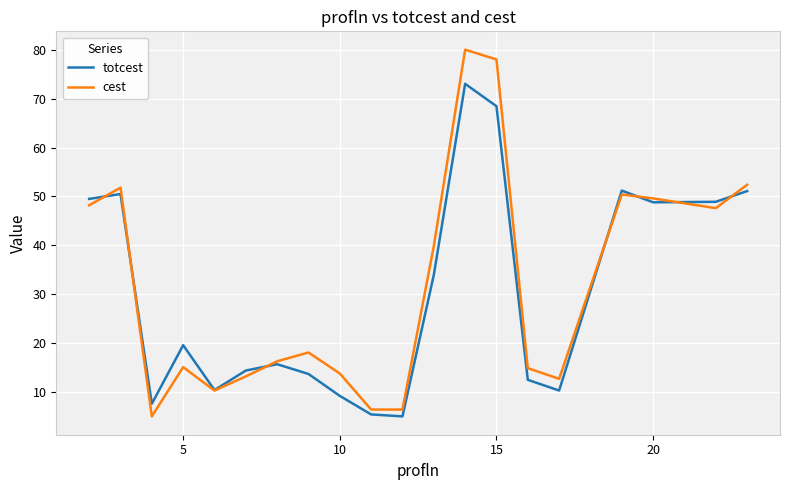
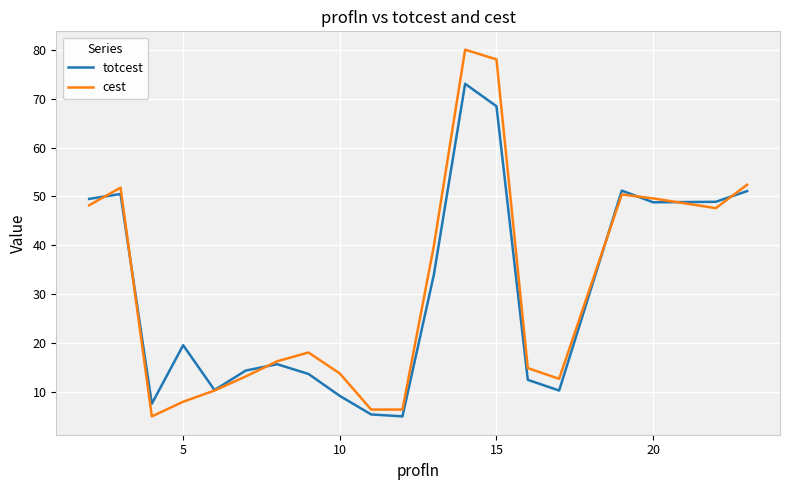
  {
    "totcest": {
      "5": 20,
      "10": 9,
      "15": 69,
      "20": 49
    },
    "cest": {
-     "5": 15,
+     "5": 8,
      "10": 14,
      "15": 78,
      "20": 50
    }
  }
